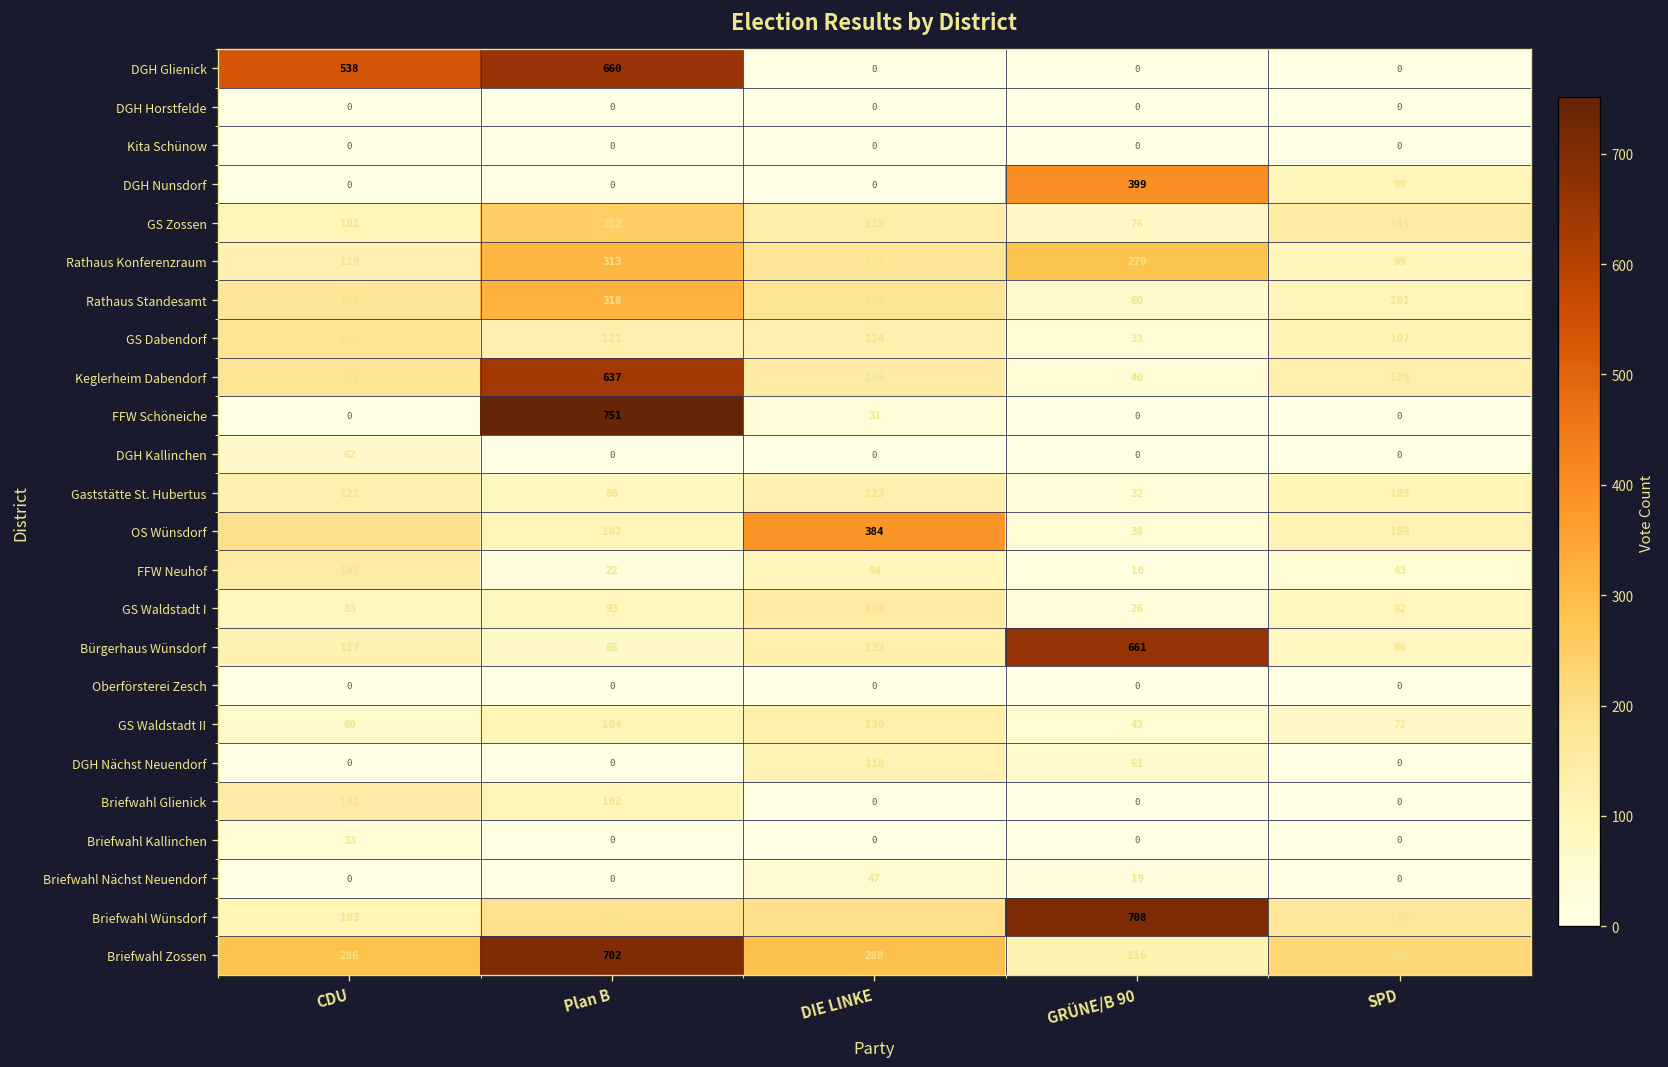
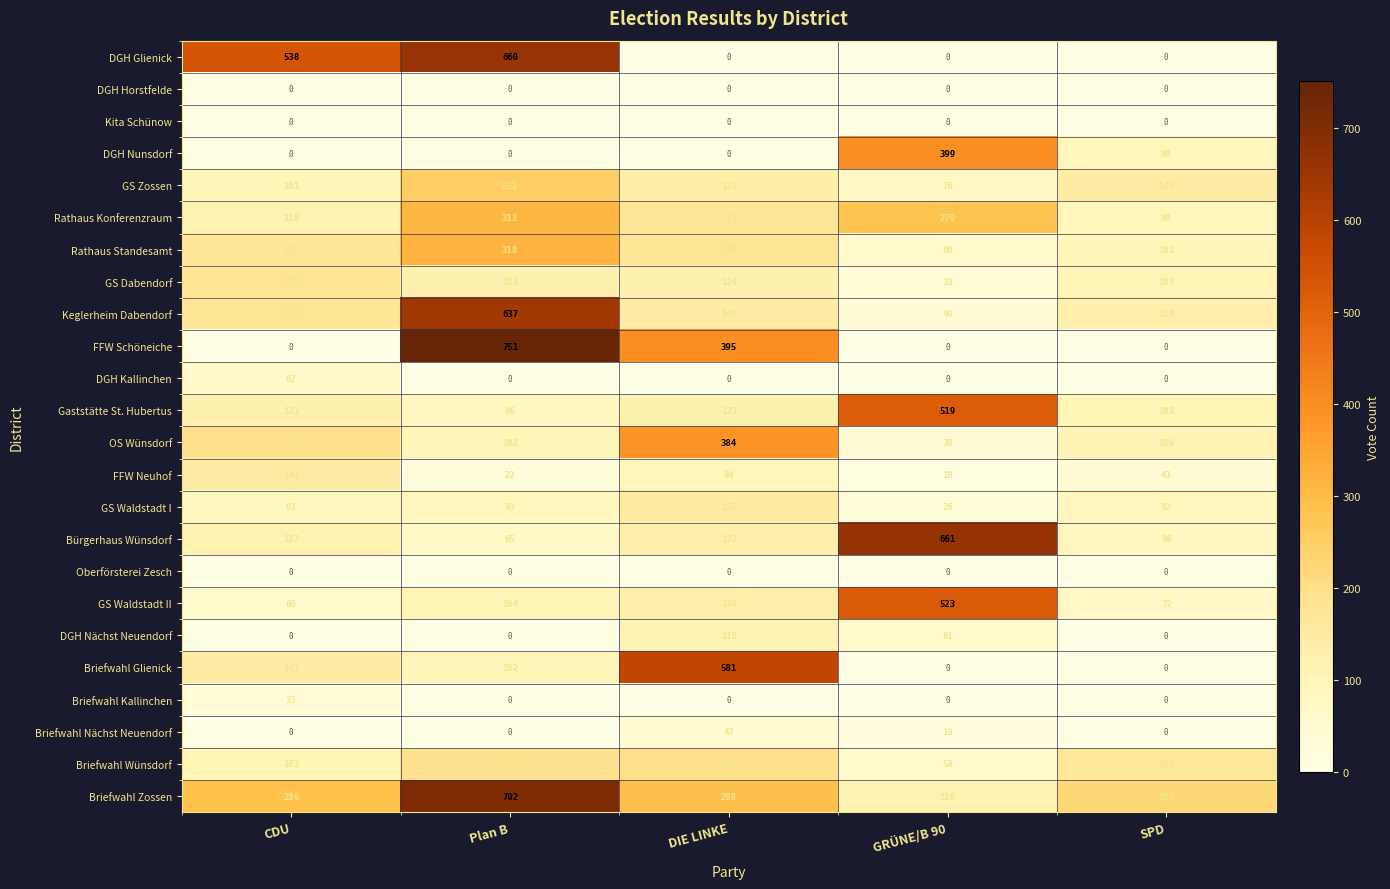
  {
    "DGH Glienick": {
      "CDU": 538,
      "Plan B": 660,
      "DIE LINKE": 0,
      "GRÜNE/B 90": 0,
      "SPD": 0
    },
    "DGH Horstfelde": {
      "CDU": 0,
      "Plan B": 0,
      "DIE LINKE": 0,
      "GRÜNE/B 90": 0,
      "SPD": 0
    },
    "Kita Schünow": {
      "CDU": 0,
      "Plan B": 0,
      "DIE LINKE": 0,
      "GRÜNE/B 90": 0,
      "SPD": 0
    },
    "DGH Nunsdorf": {
      "CDU": 0,
      "Plan B": 0,
      "DIE LINKE": 0,
      "GRÜNE/B 90": 399
    },
    "GS Zossen": {
      "GRÜNE/B 90": 76
    },
    "Rathaus Konferenzraum": {
      "Plan B": 313,
      "GRÜNE/B 90": 279
    },
    "Rathaus Standesamt": {
      "Plan B": 318,
      "GRÜNE/B 90": 60
    },
    "GS Dabendorf": {
      "GRÜNE/B 90": 33
    },
    "Keglerheim Dabendorf": {
      "Plan B": 637,
      "GRÜNE/B 90": 40
    },
    "FFW Schöneiche": {
      "CDU": 0,
      "Plan B": 751,
-     "DIE LINKE": 31,
+     "DIE LINKE": 395,
      "GRÜNE/B 90": 0,
      "SPD": 0
    },
    "DGH Kallinchen": {
      "CDU": 62,
      "Plan B": 0,
      "DIE LINKE": 0,
      "GRÜNE/B 90": 0,
      "SPD": 0
    },
    "Gaststätte St. Hubertus": {
      "Plan B": 86,
-     "GRÜNE/B 90": 32
+     "GRÜNE/B 90": 519
    },
    "OS Wünsdorf": {
      "DIE LINKE": 384,
      "GRÜNE/B 90": 38
    },
    "FFW Neuhof": {
      "Plan B": 22,
      "GRÜNE/B 90": 10,
      "SPD": 43
    },
    "GS Waldstadt I": {
      "CDU": 83,
      "Plan B": 93,
      "GRÜNE/B 90": 26,
      "SPD": 92
    },
    "Bürgerhaus Wünsdorf": {
      "Plan B": 65,
      "GRÜNE/B 90": 661,
      "SPD": 86
    },
    "Oberförsterei Zesch": {
      "CDU": 0,
      "Plan B": 0,
      "DIE LINKE": 0,
      "GRÜNE/B 90": 0,
      "SPD": 0
    },
    "GS Waldstadt II": {
      "CDU": 60,
-     "GRÜNE/B 90": 43,
+     "GRÜNE/B 90": 523,
      "SPD": 72
    },
    "DGH Nächst Neuendorf": {
      "CDU": 0,
      "Plan B": 0,
      "GRÜNE/B 90": 61,
      "SPD": 0
    },
    "Briefwahl Glienick": {
-     "DIE LINKE": 0,
+     "DIE LINKE": 581,
      "GRÜNE/B 90": 0,
      "SPD": 0
    },
    "Briefwahl Kallinchen": {
      "CDU": 33,
      "Plan B": 0,
      "DIE LINKE": 0,
      "GRÜNE/B 90": 0,
      "SPD": 0
    },
    "Briefwahl Nächst Neuendorf": {
      "CDU": 0,
      "Plan B": 0,
      "DIE LINKE": 47,
      "GRÜNE/B 90": 19,
      "SPD": 0
    },
    "Briefwahl Wünsdorf": {
-     "GRÜNE/B 90": 708
+     "GRÜNE/B 90": 58
    },
    "Briefwahl Zossen": {
      "CDU": 286,
      "Plan B": 702,
      "DIE LINKE": 288
    }
  }
